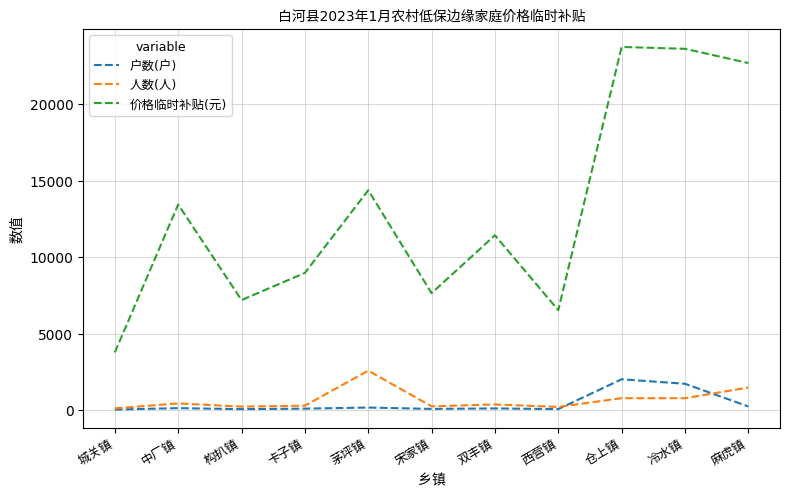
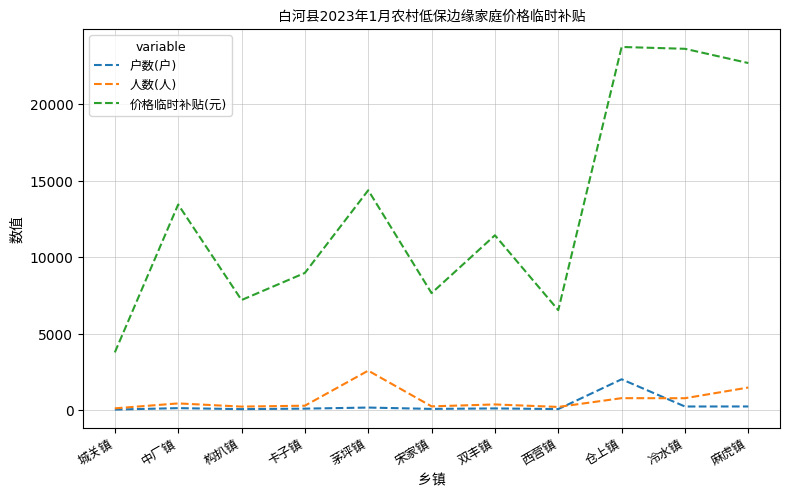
  {
    "户数(户)": {
      "中厂镇": 100,
      "卡子镇": 100,
      "茅坪镇": 200,
      "双丰镇": 100,
      "仓上镇": 2000,
-     "冷水镇": 1700,
+     "冷水镇": 200,
      "麻虎镇": 200
    },
    "人数(人)": {
      "中厂镇": 400,
      "卡子镇": 300,
      "茅坪镇": 2600,
      "双丰镇": 400,
      "仓上镇": 800,
      "冷水镇": 800,
      "麻虎镇": 1500
    },
    "价格临时补贴(元)": {
      "城关镇": 3800,
      "中厂镇": 13400,
      "构扒镇": 7200,
      "卡子镇": 9000,
      "茅坪镇": 14400,
      "宋家镇": 7700,
      "双丰镇": 11400,
      "西营镇": 6500,
      "仓上镇": 23700,
      "冷水镇": 23600,
      "麻虎镇": 22700
    }
  }
